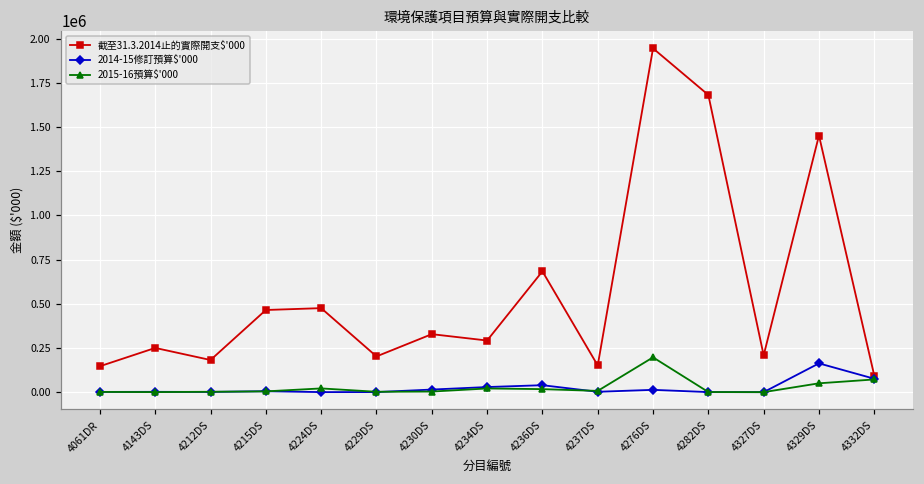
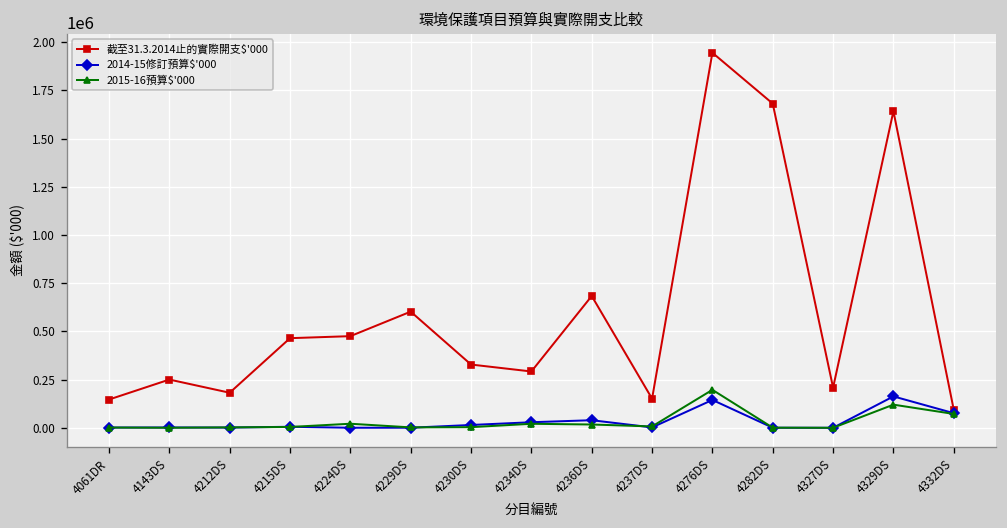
  {
    "截至31.3.2014止的實際開支$'000": {
      "4061DR": 150000,
      "4143DS": 250000,
      "4212DS": 180000,
      "4215DS": 460000,
      "4224DS": 480000,
-     "4229DS": 200000,
+     "4229DS": 600000,
      "4230DS": 330000,
      "4234DS": 290000,
      "4236DS": 680000,
      "4237DS": 150000,
      "4276DS": 1940000,
      "4282DS": 1680000,
      "4327DS": 210000,
-     "4329DS": 1450000,
+     "4329DS": 1640000,
      "4332DS": 90000
    },
    "2014-15修訂預算$'000": {
      "4224DS": 0,
      "4236DS": 40000,
-     "4276DS": 10000,
+     "4276DS": 140000,
      "4329DS": 160000
    },
    "2015-16預算$'000": {
      "4224DS": 20000,
      "4236DS": 20000,
      "4276DS": 200000,
-     "4329DS": 50000
+     "4329DS": 120000
    }
  }
